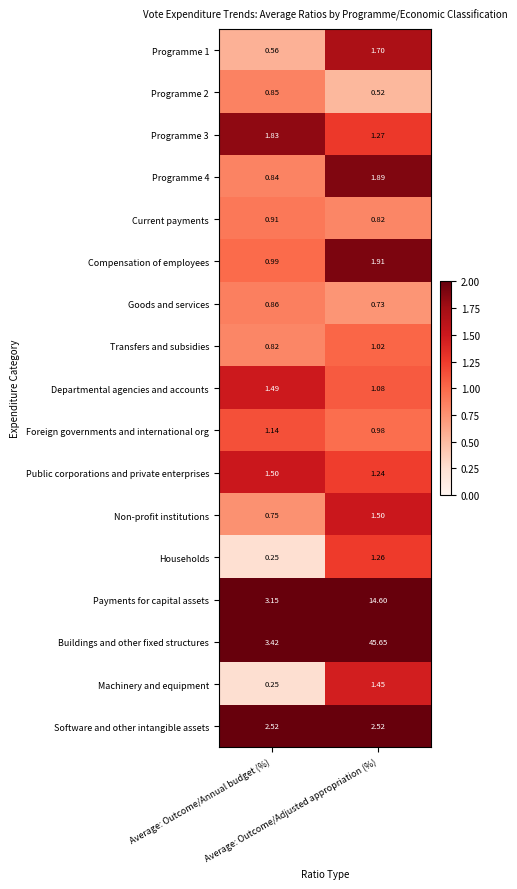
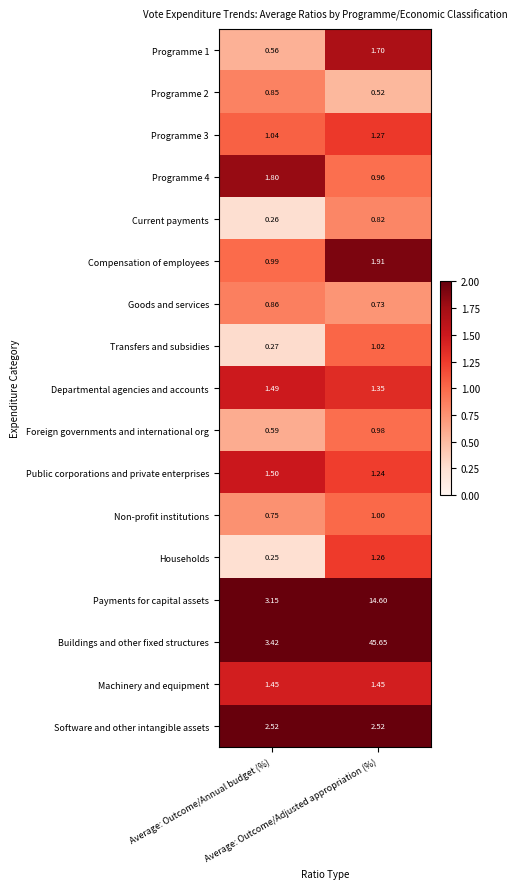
  {
    "Programme 1": {
      "Average: Outcome/Annual budget (%)": 0.56,
      "Average: Outcome/Adjusted appropriation (%)": 1.70
    },
    "Programme 2": {
      "Average: Outcome/Annual budget (%)": 0.85,
      "Average: Outcome/Adjusted appropriation (%)": 0.52
    },
    "Programme 3": {
-     "Average: Outcome/Annual budget (%)": 1.83,
+     "Average: Outcome/Annual budget (%)": 1.04,
      "Average: Outcome/Adjusted appropriation (%)": 1.27
    },
    "Programme 4": {
-     "Average: Outcome/Annual budget (%)": 0.84,
-     "Average: Outcome/Adjusted appropriation (%)": 1.89
+     "Average: Outcome/Annual budget (%)": 1.80,
+     "Average: Outcome/Adjusted appropriation (%)": 0.96
    },
    "Current payments": {
-     "Average: Outcome/Annual budget (%)": 0.91,
+     "Average: Outcome/Annual budget (%)": 0.26,
      "Average: Outcome/Adjusted appropriation (%)": 0.82
    },
    "Compensation of employees": {
      "Average: Outcome/Annual budget (%)": 0.99,
      "Average: Outcome/Adjusted appropriation (%)": 1.91
    },
    "Goods and services": {
      "Average: Outcome/Annual budget (%)": 0.86,
      "Average: Outcome/Adjusted appropriation (%)": 0.73
    },
    "Transfers and subsidies": {
-     "Average: Outcome/Annual budget (%)": 0.82,
+     "Average: Outcome/Annual budget (%)": 0.27,
      "Average: Outcome/Adjusted appropriation (%)": 1.02
    },
    "Departmental agencies and accounts": {
      "Average: Outcome/Annual budget (%)": 1.49,
-     "Average: Outcome/Adjusted appropriation (%)": 1.08
+     "Average: Outcome/Adjusted appropriation (%)": 1.35
    },
    "Foreign governments and international org": {
-     "Average: Outcome/Annual budget (%)": 1.14,
+     "Average: Outcome/Annual budget (%)": 0.59,
      "Average: Outcome/Adjusted appropriation (%)": 0.98
    },
    "Public corporations and private enterprises": {
      "Average: Outcome/Annual budget (%)": 1.50,
      "Average: Outcome/Adjusted appropriation (%)": 1.24
    },
    "Non-profit institutions": {
      "Average: Outcome/Annual budget (%)": 0.75,
-     "Average: Outcome/Adjusted appropriation (%)": 1.50
+     "Average: Outcome/Adjusted appropriation (%)": 1.00
    },
    "Households": {
      "Average: Outcome/Annual budget (%)": 0.25,
      "Average: Outcome/Adjusted appropriation (%)": 1.26
    },
    "Payments for capital assets": {
      "Average: Outcome/Annual budget (%)": 3.15,
      "Average: Outcome/Adjusted appropriation (%)": 14.60
    },
    "Buildings and other fixed structures": {
      "Average: Outcome/Annual budget (%)": 3.42,
      "Average: Outcome/Adjusted appropriation (%)": 45.65
    },
    "Machinery and equipment": {
-     "Average: Outcome/Annual budget (%)": 0.25,
+     "Average: Outcome/Annual budget (%)": 1.45,
      "Average: Outcome/Adjusted appropriation (%)": 1.45
    },
    "Software and other intangible assets": {
      "Average: Outcome/Annual budget (%)": 2.52,
      "Average: Outcome/Adjusted appropriation (%)": 2.52
    }
  }
